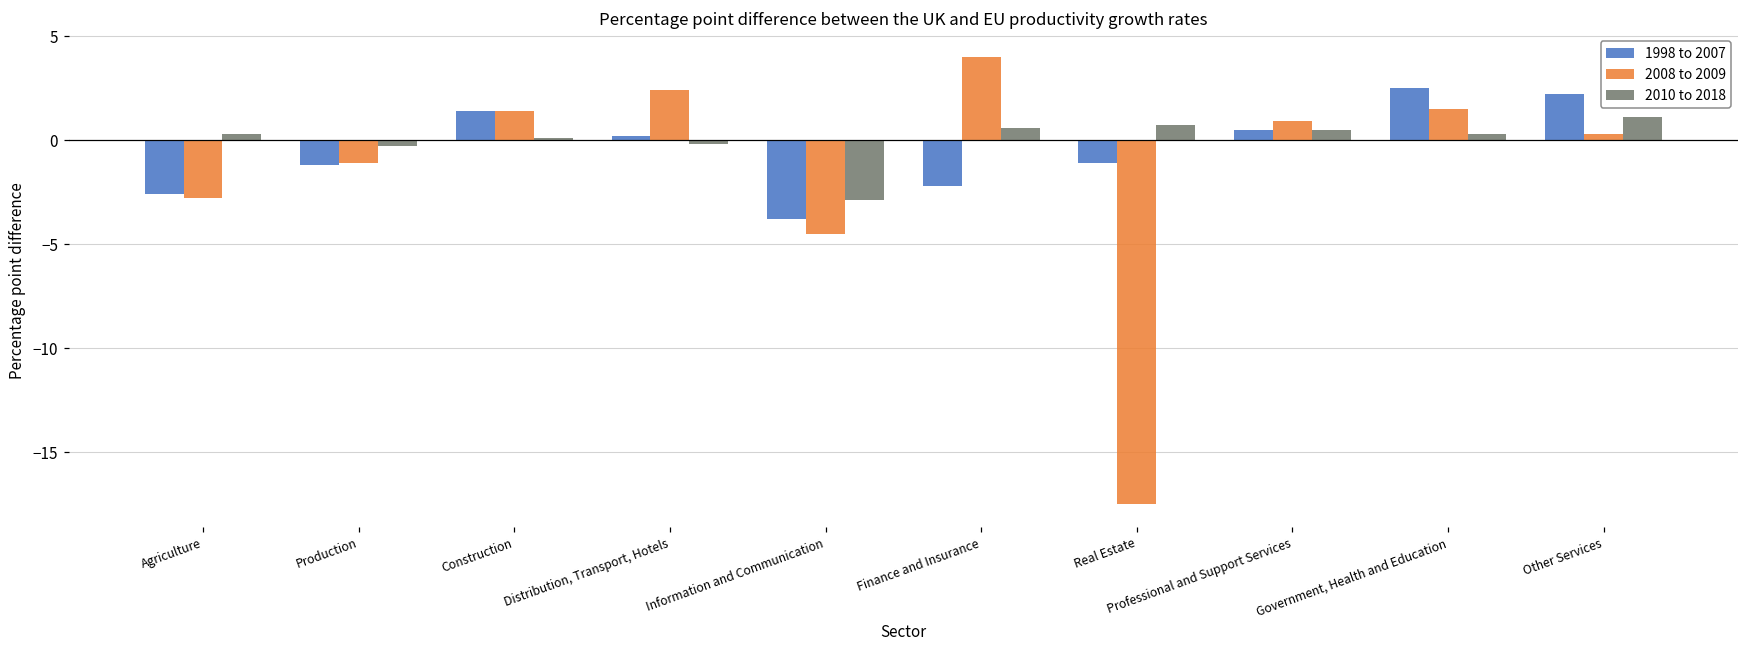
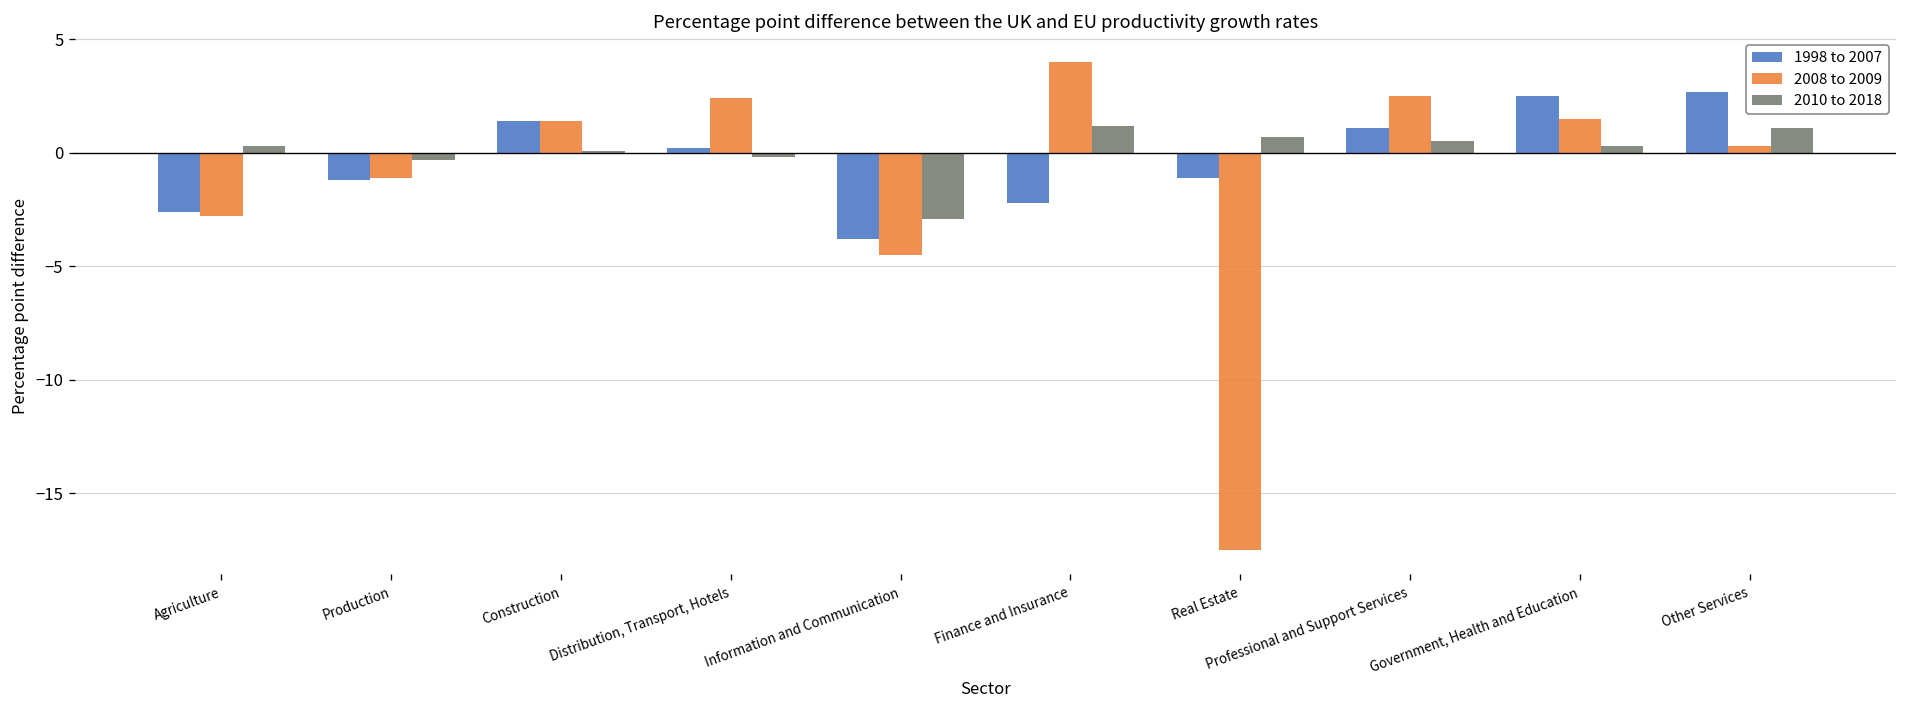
  {
    "1998 to 2007": {
      "Agriculture": -2.6,
      "Production": -1.2,
      "Construction": 1.4,
      "Distribution, Transport, Hotels": 0.2,
      "Information and Communication": -3.8,
      "Finance and Insurance": -2.2,
      "Real Estate": -1.1,
-     "Professional and Support Services": 0.5,
+     "Professional and Support Services": 1.1,
      "Government, Health and Education": 2.5,
-     "Other Services": 2.2
+     "Other Services": 2.7
    },
    "2008 to 2009": {
      "Agriculture": -2.8,
      "Production": -1.1,
      "Construction": 1.4,
      "Distribution, Transport, Hotels": 2.4,
      "Information and Communication": -4.5,
      "Finance and Insurance": 4.0,
      "Real Estate": -17.5,
-     "Professional and Support Services": 0.9,
+     "Professional and Support Services": 2.5,
      "Government, Health and Education": 1.5,
      "Other Services": 0.3
    },
    "2010 to 2018": {
      "Agriculture": 0.3,
      "Production": -0.3,
      "Distribution, Transport, Hotels": -0.2,
      "Information and Communication": -2.9,
-     "Finance and Insurance": 0.6,
+     "Finance and Insurance": 1.2,
      "Real Estate": 0.7,
      "Professional and Support Services": 0.5,
      "Government, Health and Education": 0.3,
      "Other Services": 1.1
    }
  }
